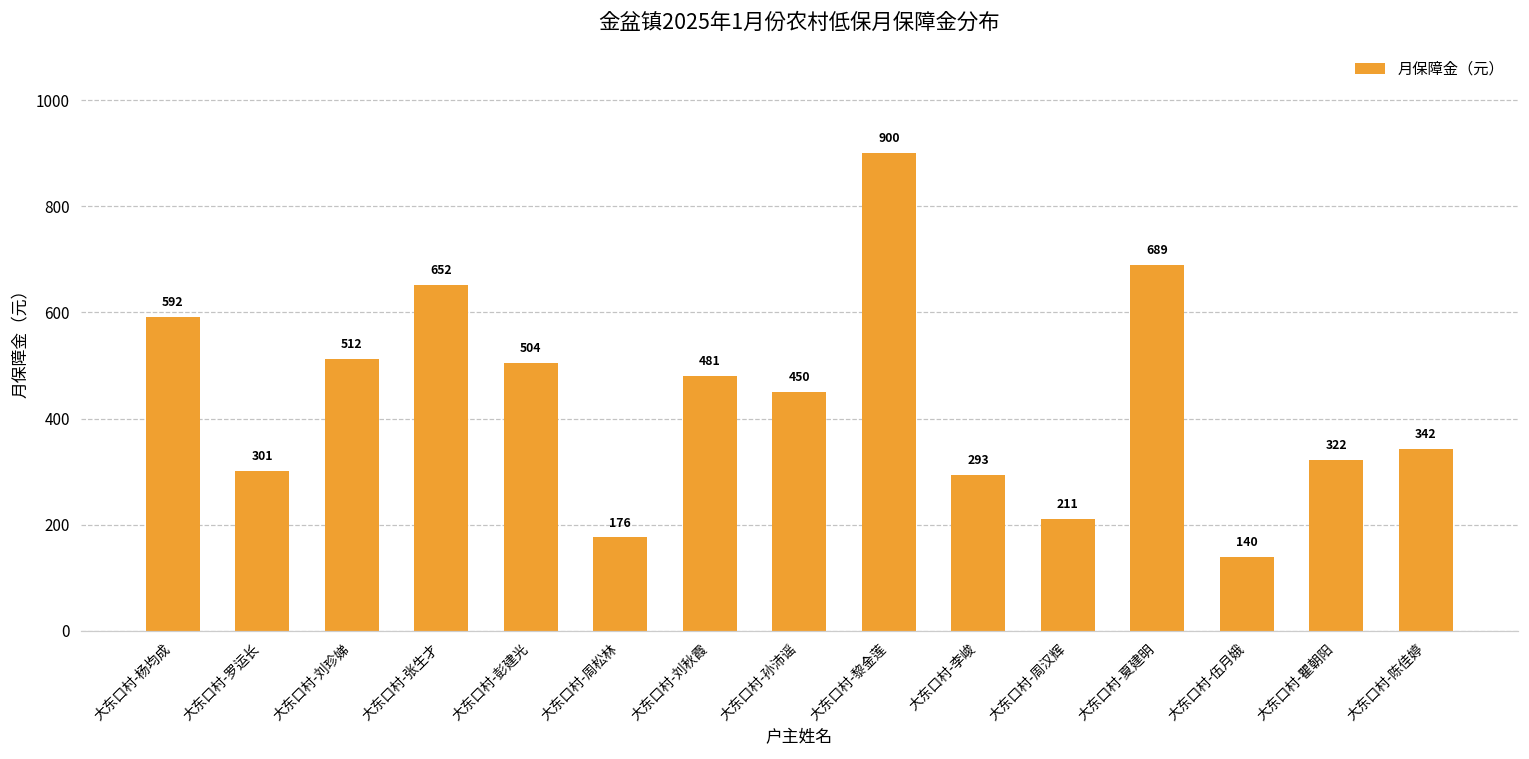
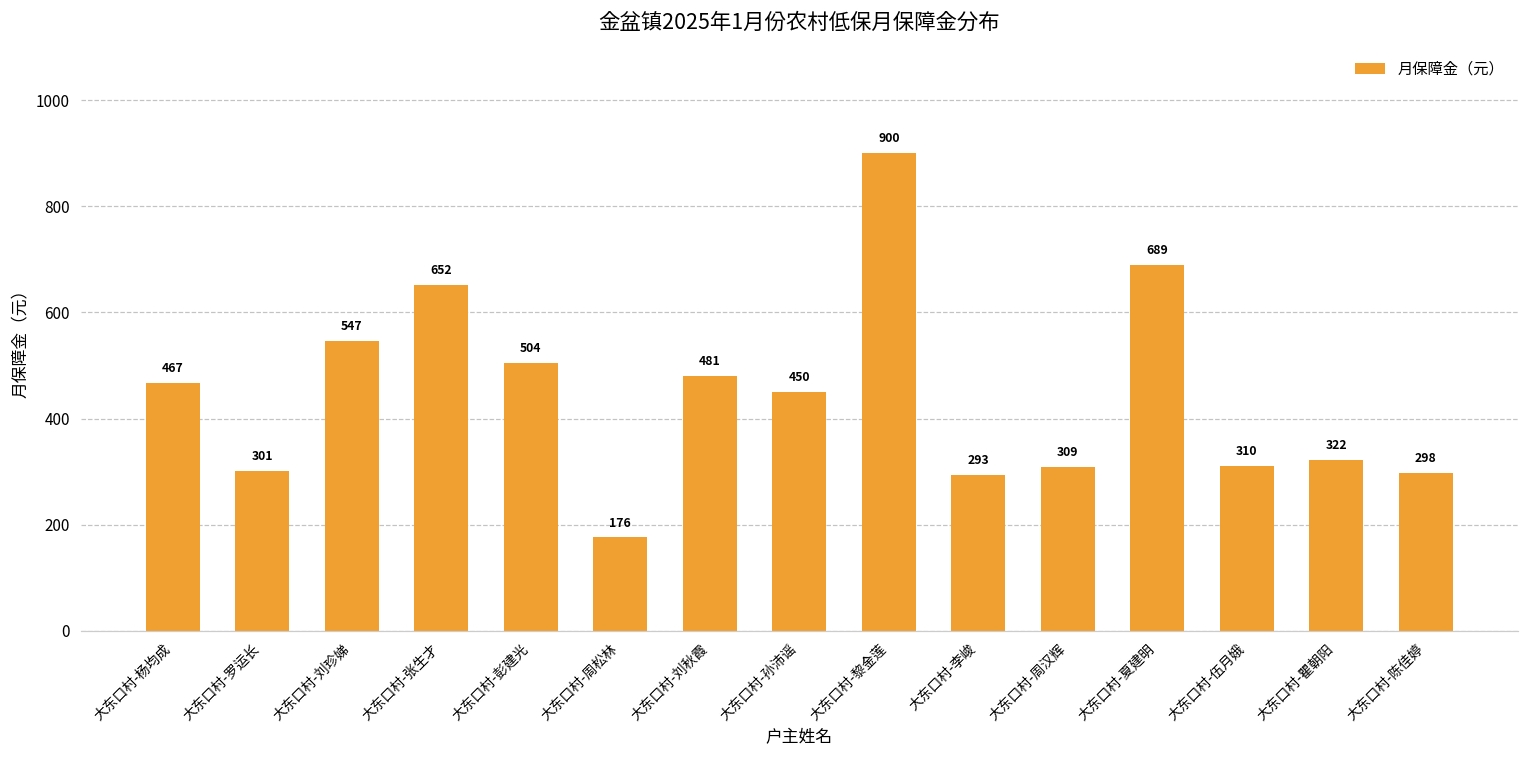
  {
-   "大东口村-杨均成": 592,
+   "大东口村-杨均成": 467,
    "大东口村-罗运长": 301,
-   "大东口村-刘珍娣": 512,
+   "大东口村-刘珍娣": 547,
    "大东口村-张生才": 652,
    "大东口村-彭建光": 504,
    "大东口村-周松林": 176,
    "大东口村-刘秋霞": 481,
    "大东口村-孙沛谣": 450,
    "大东口村-黎金莲": 900,
    "大东口村-李峻": 293,
-   "大东口村-周汉辉": 211,
+   "大东口村-周汉辉": 309,
    "大东口村-夏建明": 689,
-   "大东口村-伍月娥": 140,
+   "大东口村-伍月娥": 310,
    "大东口村-瞿朝阳": 322,
-   "大东口村-陈佳婷": 342
+   "大东口村-陈佳婷": 298
  }
